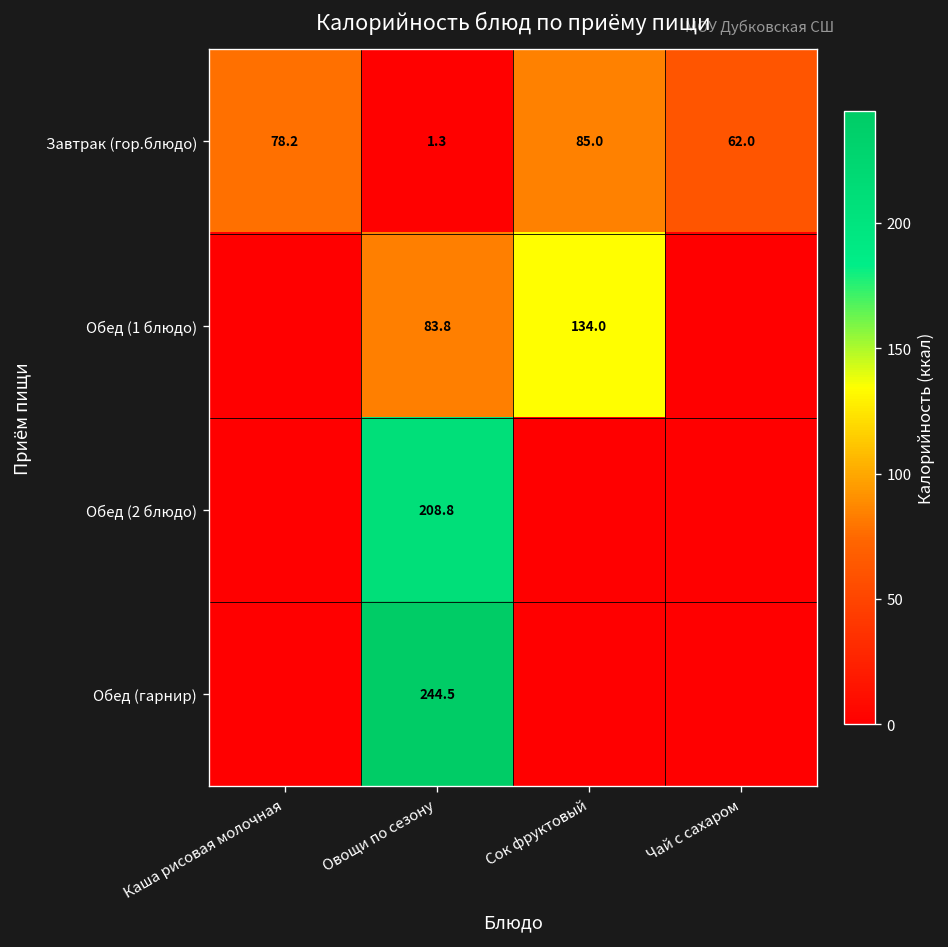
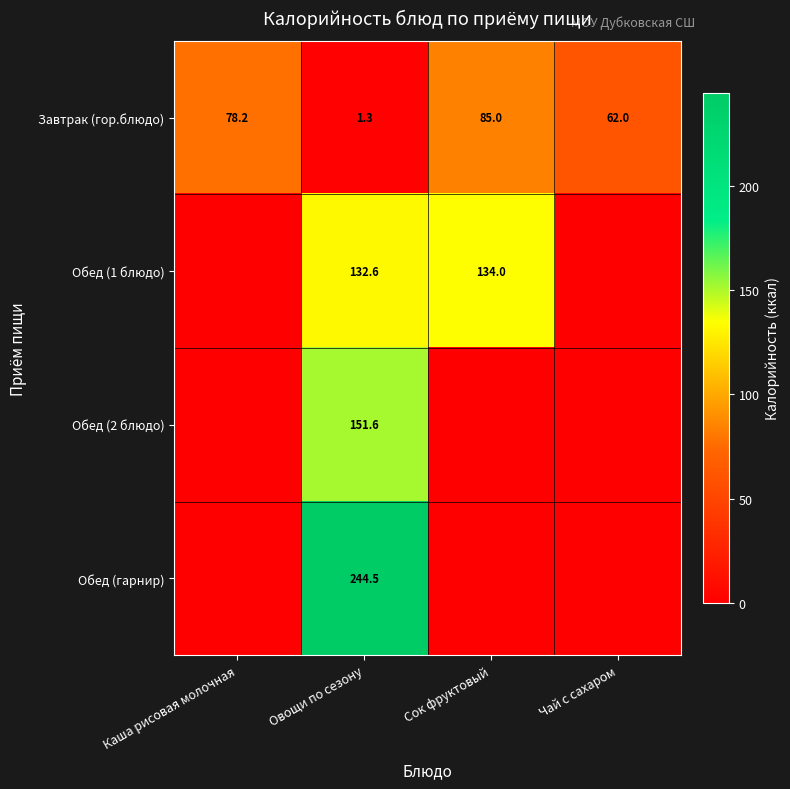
  {
    "Завтрак (гор.блюдо)": {
      "Каша рисовая молочная": 78.2,
      "Овощи по сезону": 1.3,
      "Сок фруктовый": 85.0,
      "Чай с сахаром": 62.0
    },
    "Обед (1 блюдо)": {
-     "Овощи по сезону": 83.8,
+     "Овощи по сезону": 132.6,
      "Сок фруктовый": 134.0
    },
    "Обед (2 блюдо)": {
-     "Овощи по сезону": 208.8
+     "Овощи по сезону": 151.6
    },
    "Обед (гарнир)": {
      "Овощи по сезону": 244.5
    }
  }
